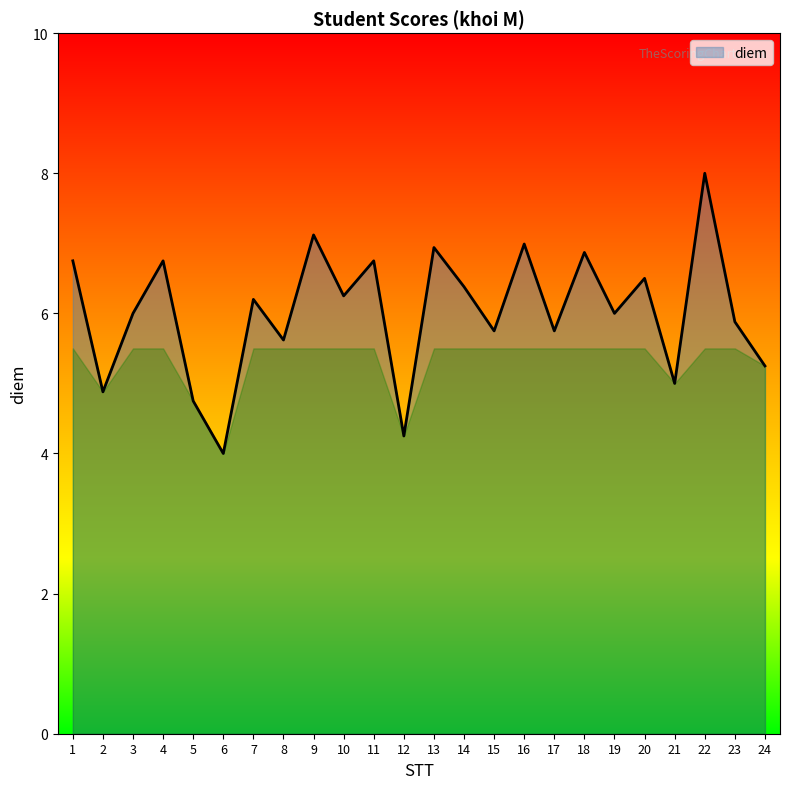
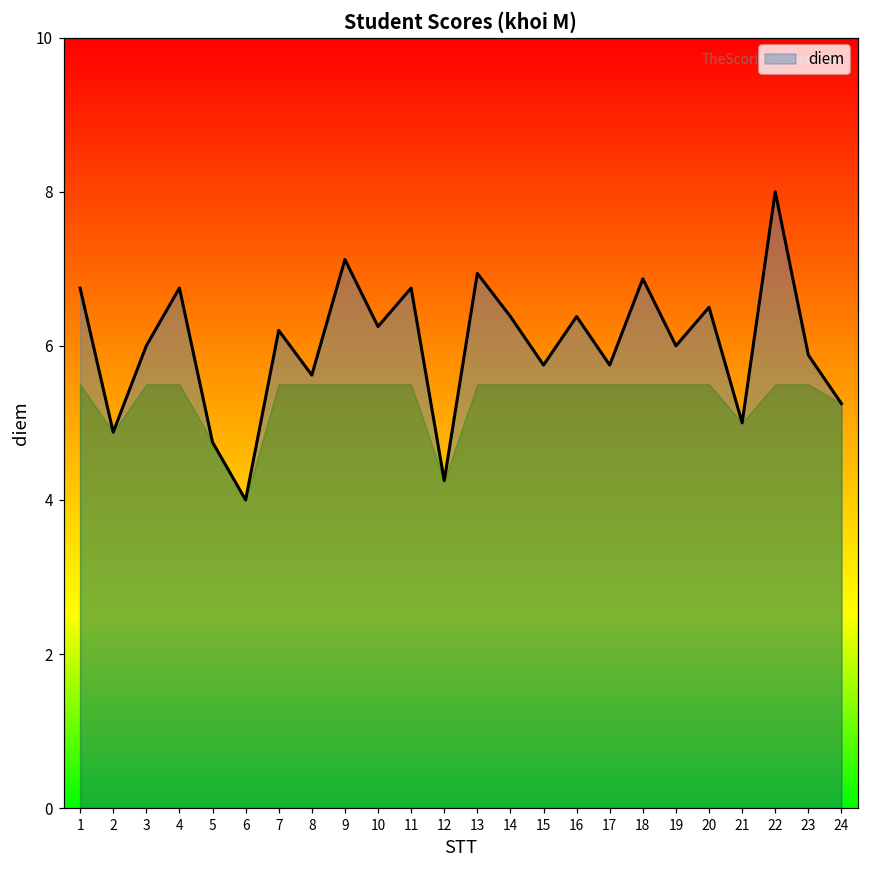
  {
    "diem": {
      "1": 6.8,
      "3": 6.0,
      "4": 6.8,
      "7": 6.2,
      "8": 5.6,
      "9": 7.1,
      "10": 6.3,
      "11": 6.8,
      "13": 6.9,
      "14": 6.4,
      "15": 5.8,
-     "16": 7.0,
+     "16": 6.4,
      "17": 5.8,
      "18": 6.9,
      "19": 6.0,
      "20": 6.5,
      "22": 8.0,
      "23": 5.9
    }
  }
